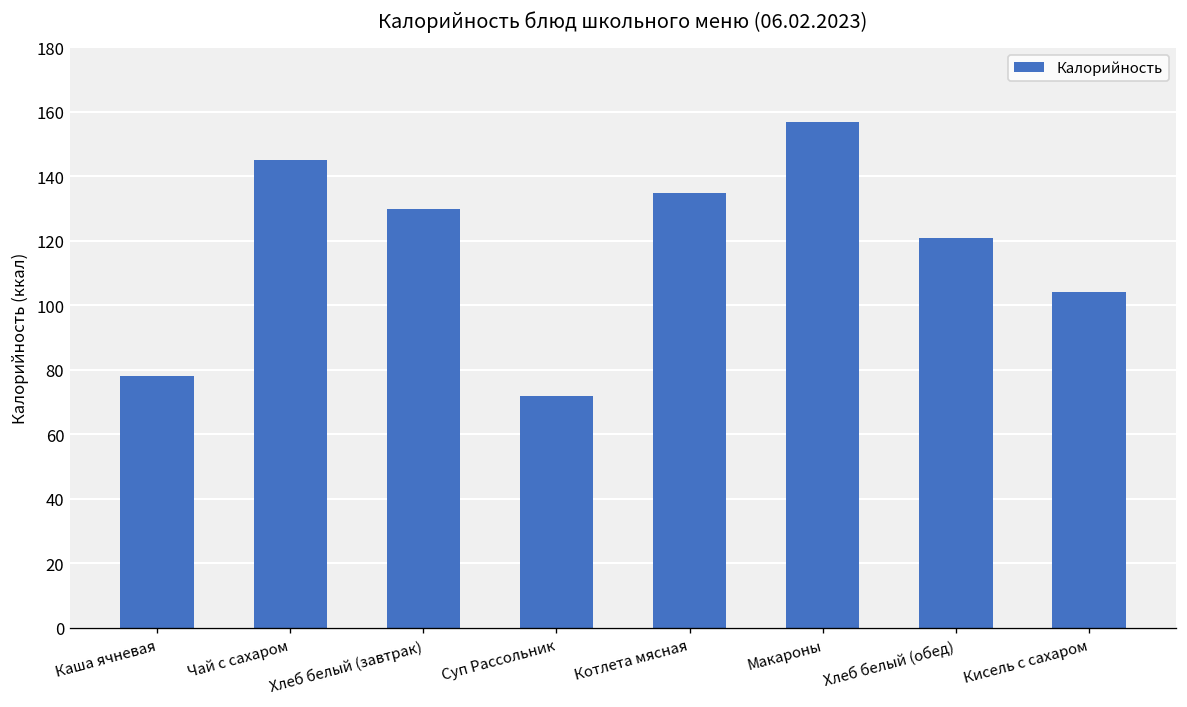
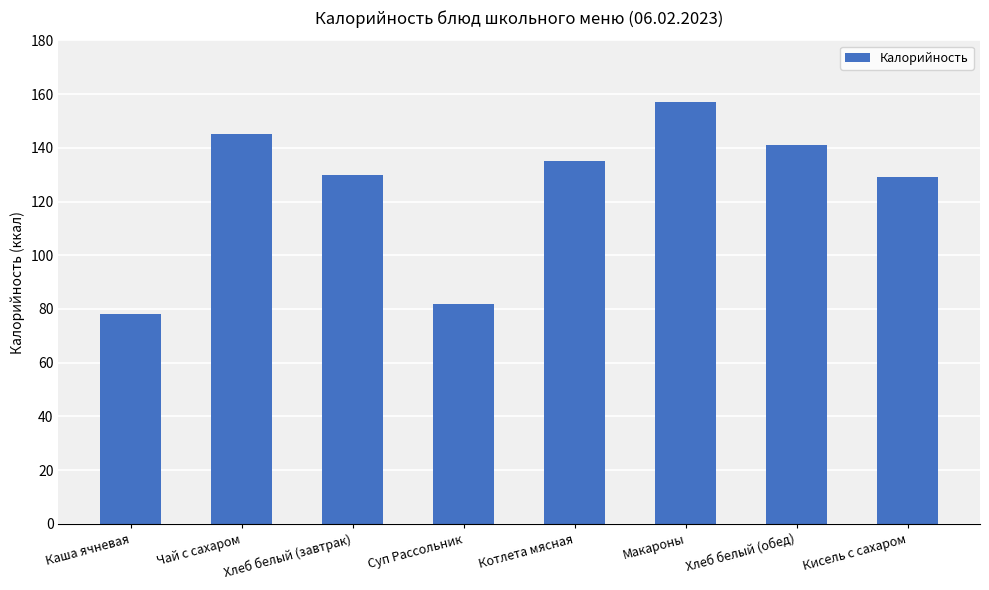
  {
    "Каша ячневая": 78,
    "Чай с сахаром": 145,
    "Хлеб белый (завтрак)": 130,
-   "Суп Рассольник": 72,
+   "Суп Рассольник": 82,
    "Котлета мясная": 135,
    "Макароны": 157,
-   "Хлеб белый (обед)": 121,
-   "Кисель с сахаром": 104
+   "Хлеб белый (обед)": 141,
+   "Кисель с сахаром": 129
  }
